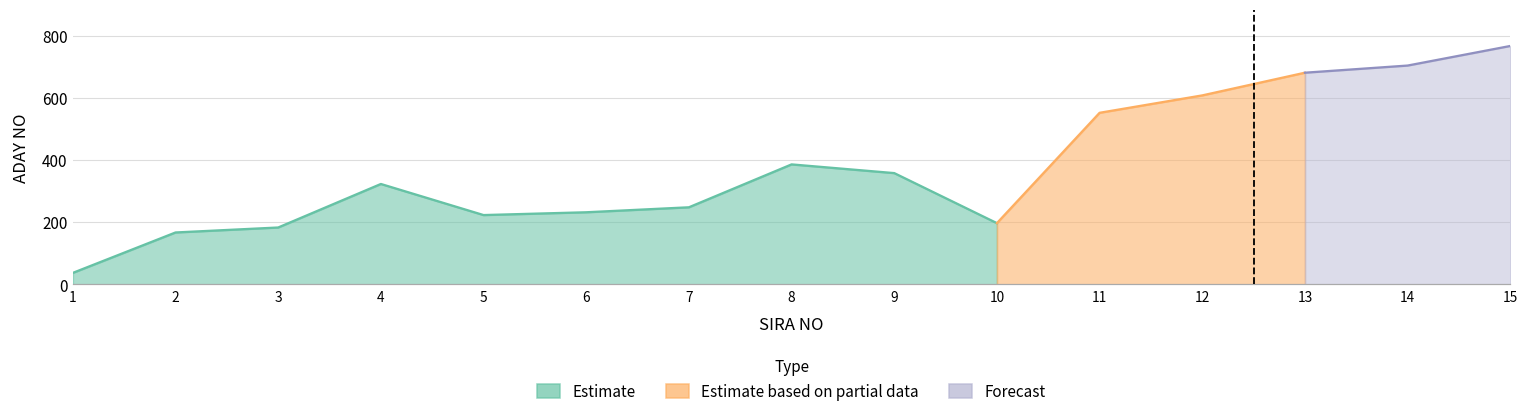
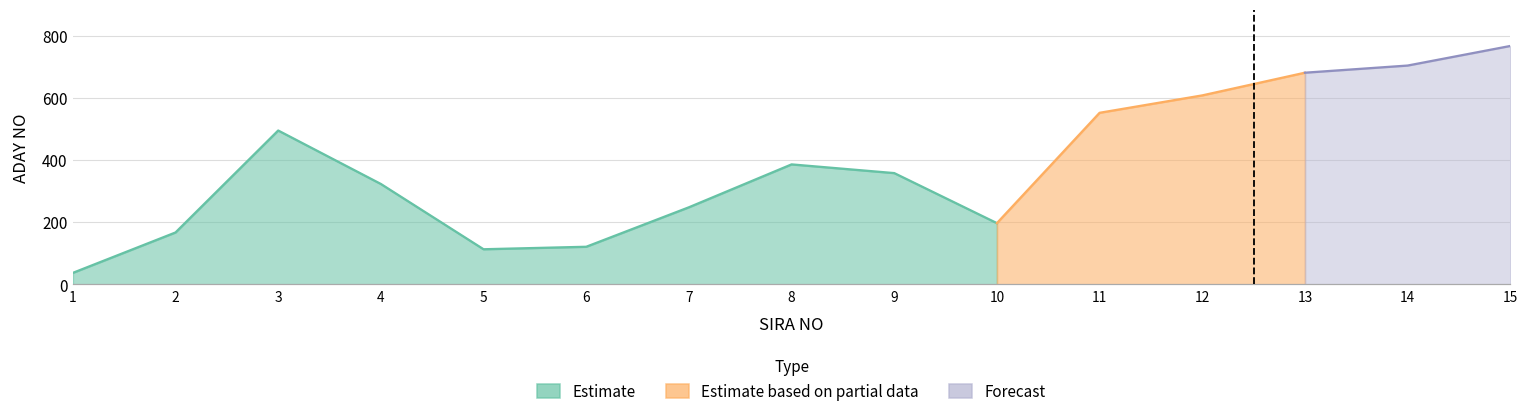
  {
    "Estimate": {
      "1": 40,
      "2": 170,
-     "3": 180,
+     "3": 500,
      "4": 320,
-     "5": 220,
-     "6": 230,
+     "5": 110,
+     "6": 120,
      "7": 250,
      "8": 390,
      "9": 360
    },
    "Estimate based on partial data": {
      "11": 550,
      "12": 610
    },
    "Forecast": {
      "14": 700,
      "15": 770
    }
  }
